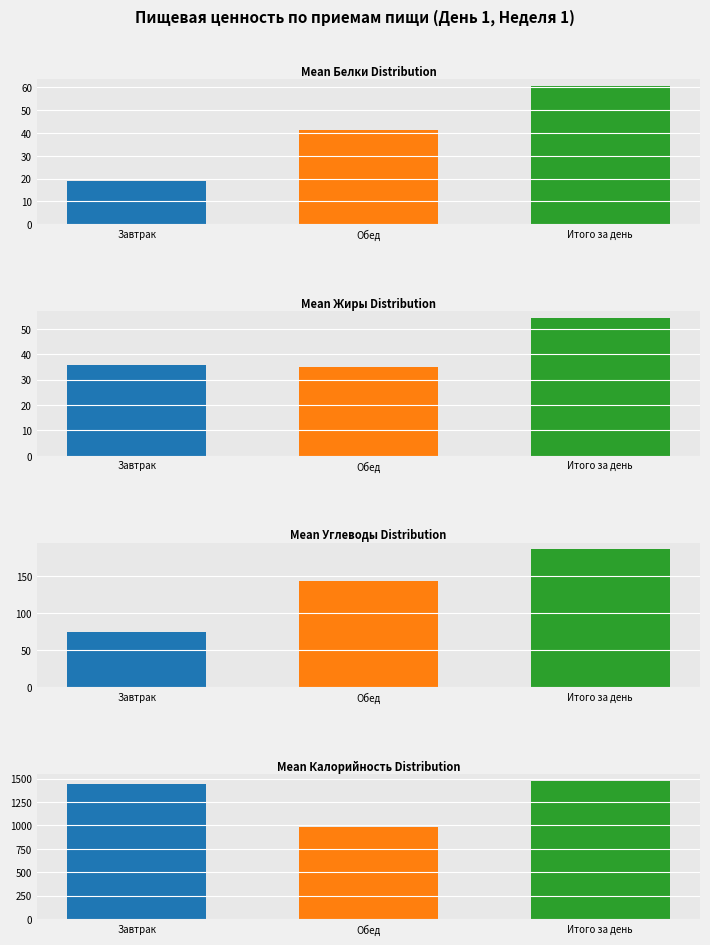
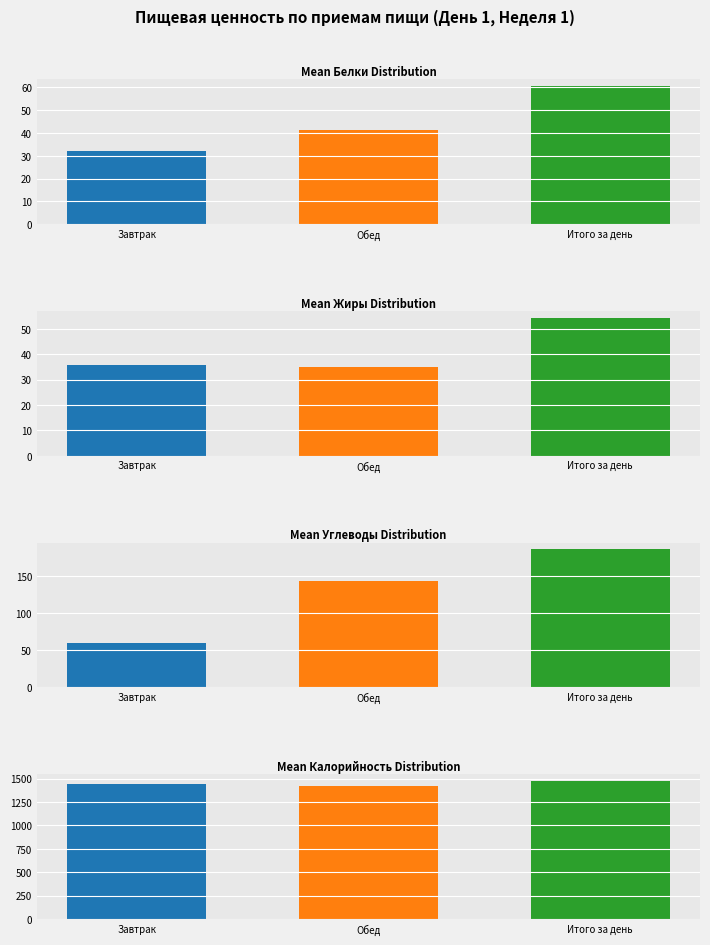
  {
    "Mean Белки Distribution": {
-     "Завтрак": 19,
+     "Завтрак": 32,
      "Обед": 42,
      "Итого за день": 61
    },
    "Mean Жиры Distribution": {
      "Завтрак": 36,
      "Обед": 35,
      "Итого за день": 54
    },
    "Mean Углеводы Distribution": {
-     "Завтрак": 70,
+     "Завтрак": 60,
      "Обед": 140,
      "Итого за день": 190
    },
    "Mean Калорийность Distribution": {
      "Завтрак": 1400,
-     "Обед": 1000,
+     "Обед": 1400,
      "Итого за день": 1500
    }
  }
